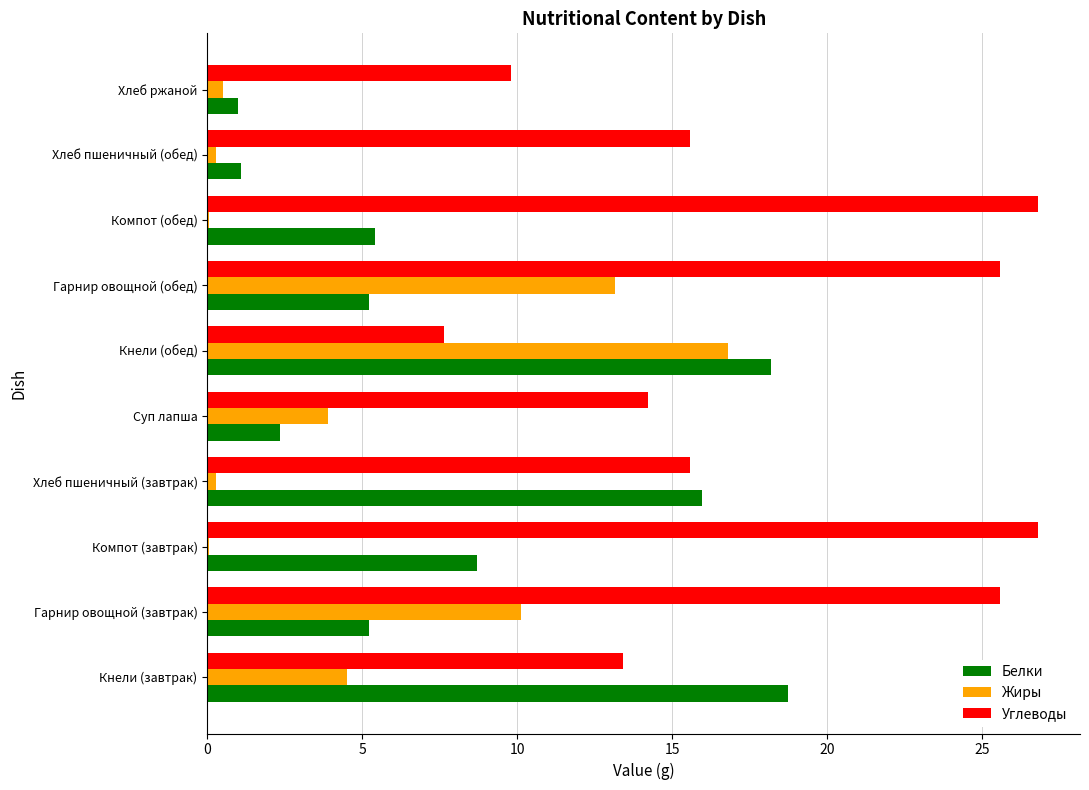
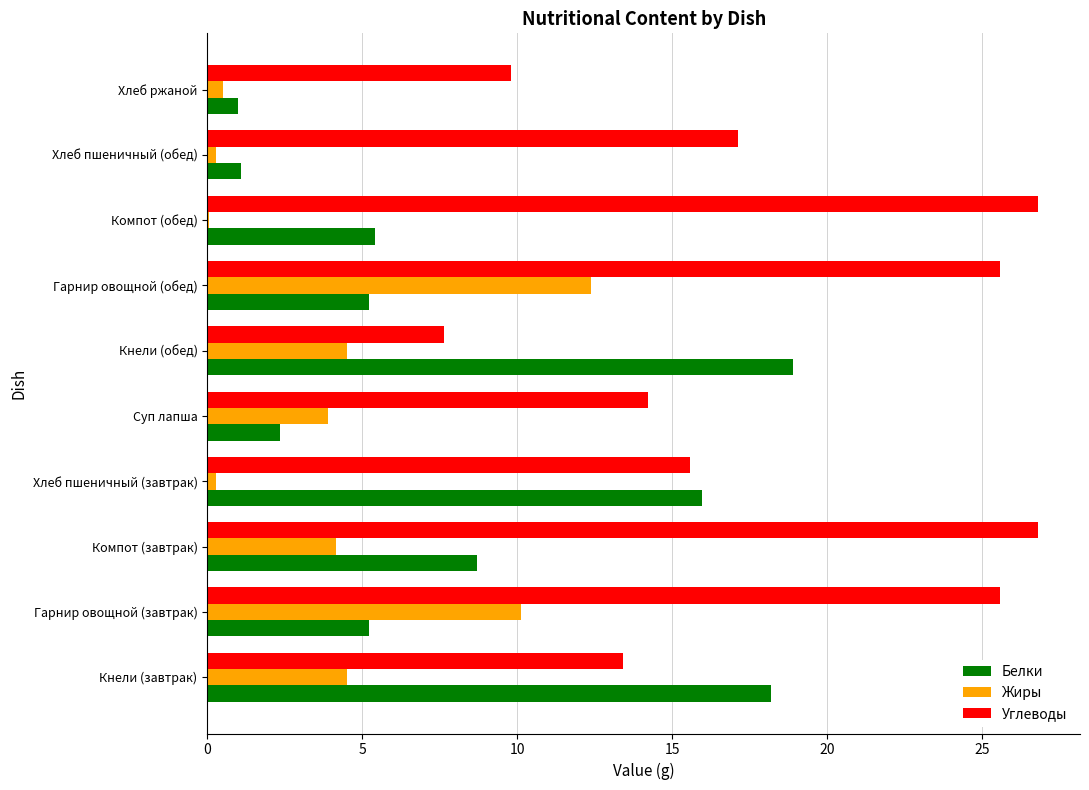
  {
    "Белки": {
      "Хлеб ржаной": 1.0,
      "Хлеб пшеничный (обед)": 1.1,
      "Компот (обед)": 5.4,
      "Гарнир овощной (обед)": 5.2,
-     "Кнели (обед)": 18.2,
+     "Кнели (обед)": 18.9,
      "Суп лапша": 2.4,
      "Хлеб пшеничный (завтрак)": 16.0,
      "Компот (завтрак)": 8.7,
      "Гарнир овощной (завтрак)": 5.2,
-     "Кнели (завтрак)": 18.7
+     "Кнели (завтрак)": 18.2
    },
    "Жиры": {
      "Хлеб ржаной": 0.5,
      "Хлеб пшеничный (обед)": 0.3,
-     "Гарнир овощной (обед)": 13.1,
-     "Кнели (обед)": 16.8,
+     "Гарнир овощной (обед)": 12.4,
+     "Кнели (обед)": 4.5,
      "Суп лапша": 3.9,
      "Хлеб пшеничный (завтрак)": 0.3,
-     "Компот (завтрак)": 0.1,
+     "Компот (завтрак)": 4.2,
      "Гарнир овощной (завтрак)": 10.1,
      "Кнели (завтрак)": 4.5
    },
    "Углеводы": {
      "Хлеб ржаной": 9.8,
-     "Хлеб пшеничный (обед)": 15.6,
+     "Хлеб пшеничный (обед)": 17.1,
      "Компот (обед)": 26.8,
      "Гарнир овощной (обед)": 25.6,
      "Кнели (обед)": 7.6,
      "Суп лапша": 14.2,
      "Хлеб пшеничный (завтрак)": 15.6,
      "Компот (завтрак)": 26.8,
      "Гарнир овощной (завтрак)": 25.6,
      "Кнели (завтрак)": 13.4
    }
  }
